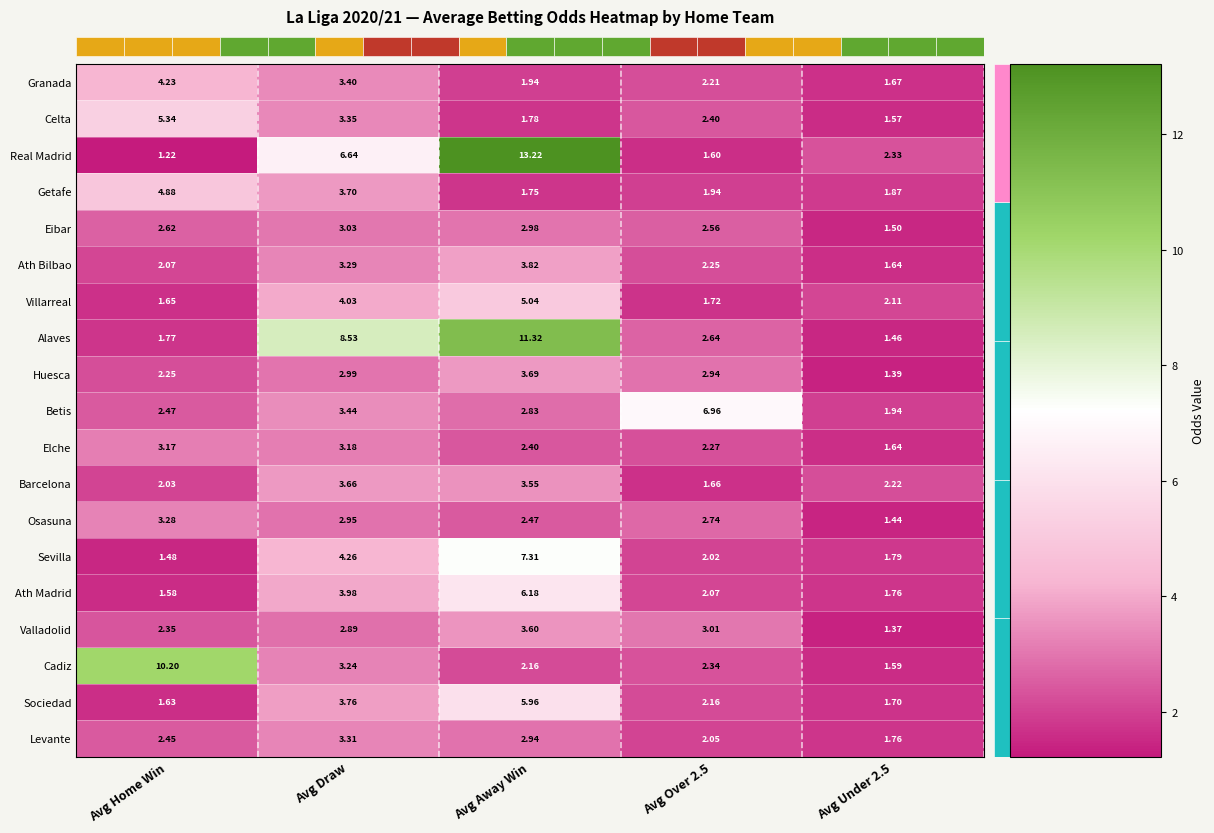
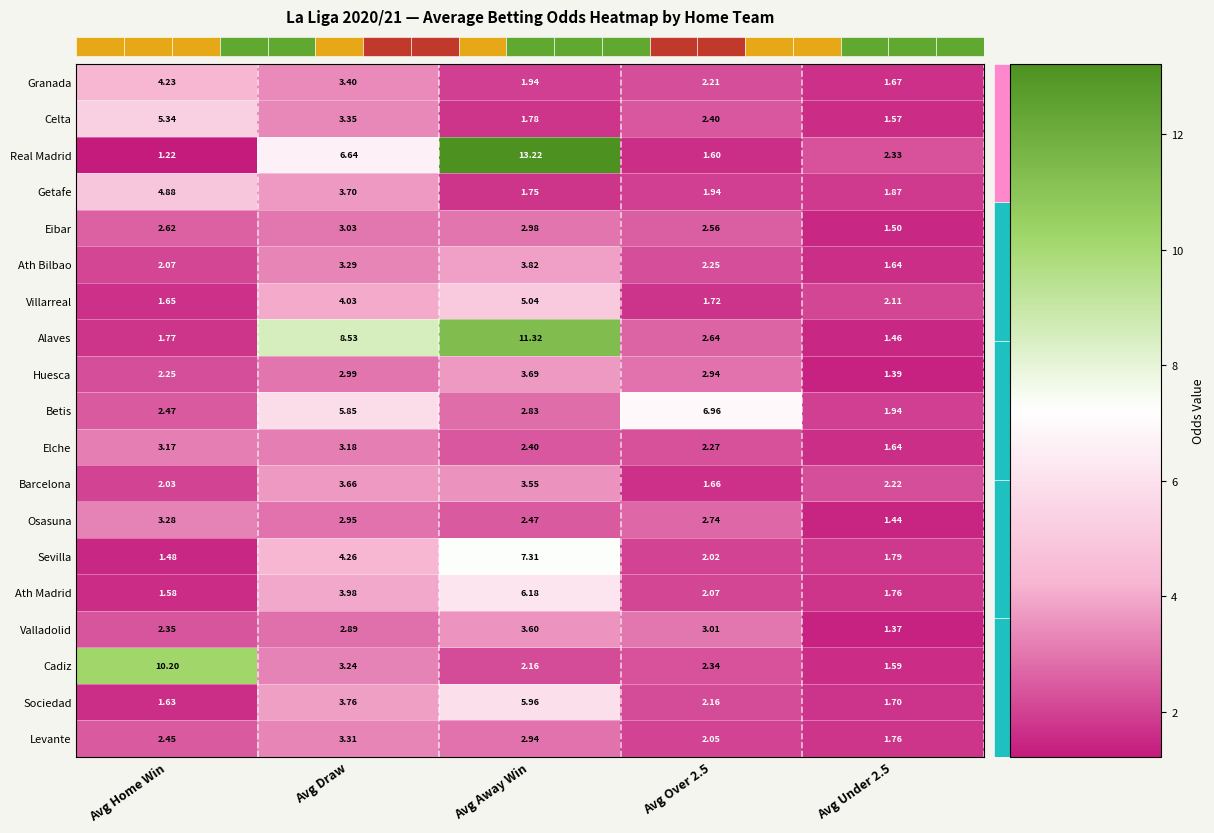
  {
    "Granada": {
      "Avg Home Win": 4.23,
      "Avg Draw": 3.40,
      "Avg Away Win": 1.94,
      "Avg Over 2.5": 2.21,
      "Avg Under 2.5": 1.67
    },
    "Celta": {
      "Avg Home Win": 5.34,
      "Avg Draw": 3.35,
      "Avg Away Win": 1.78,
      "Avg Over 2.5": 2.40,
      "Avg Under 2.5": 1.57
    },
    "Real Madrid": {
      "Avg Home Win": 1.22,
      "Avg Draw": 6.64,
      "Avg Away Win": 13.22,
      "Avg Over 2.5": 1.60,
      "Avg Under 2.5": 2.33
    },
    "Getafe": {
      "Avg Home Win": 4.88,
      "Avg Draw": 3.70,
      "Avg Away Win": 1.75,
      "Avg Over 2.5": 1.94,
      "Avg Under 2.5": 1.87
    },
    "Eibar": {
      "Avg Home Win": 2.62,
      "Avg Draw": 3.03,
      "Avg Away Win": 2.98,
      "Avg Over 2.5": 2.56,
      "Avg Under 2.5": 1.50
    },
    "Ath Bilbao": {
      "Avg Home Win": 2.07,
      "Avg Draw": 3.29,
      "Avg Away Win": 3.82,
      "Avg Over 2.5": 2.25,
      "Avg Under 2.5": 1.64
    },
    "Villarreal": {
      "Avg Home Win": 1.65,
      "Avg Draw": 4.03,
      "Avg Away Win": 5.04,
      "Avg Over 2.5": 1.72,
      "Avg Under 2.5": 2.11
    },
    "Alaves": {
      "Avg Home Win": 1.77,
      "Avg Draw": 8.53,
      "Avg Away Win": 11.32,
      "Avg Over 2.5": 2.64,
      "Avg Under 2.5": 1.46
    },
    "Huesca": {
      "Avg Home Win": 2.25,
      "Avg Draw": 2.99,
      "Avg Away Win": 3.69,
      "Avg Over 2.5": 2.94,
      "Avg Under 2.5": 1.39
    },
    "Betis": {
      "Avg Home Win": 2.47,
-     "Avg Draw": 3.44,
+     "Avg Draw": 5.85,
      "Avg Away Win": 2.83,
      "Avg Over 2.5": 6.96,
      "Avg Under 2.5": 1.94
    },
    "Elche": {
      "Avg Home Win": 3.17,
      "Avg Draw": 3.18,
      "Avg Away Win": 2.40,
      "Avg Over 2.5": 2.27,
      "Avg Under 2.5": 1.64
    },
    "Barcelona": {
      "Avg Home Win": 2.03,
      "Avg Draw": 3.66,
      "Avg Away Win": 3.55,
      "Avg Over 2.5": 1.66,
      "Avg Under 2.5": 2.22
    },
    "Osasuna": {
      "Avg Home Win": 3.28,
      "Avg Draw": 2.95,
      "Avg Away Win": 2.47,
      "Avg Over 2.5": 2.74,
      "Avg Under 2.5": 1.44
    },
    "Sevilla": {
      "Avg Home Win": 1.48,
      "Avg Draw": 4.26,
      "Avg Away Win": 7.31,
      "Avg Over 2.5": 2.02,
      "Avg Under 2.5": 1.79
    },
    "Ath Madrid": {
      "Avg Home Win": 1.58,
      "Avg Draw": 3.98,
      "Avg Away Win": 6.18,
      "Avg Over 2.5": 2.07,
      "Avg Under 2.5": 1.76
    },
    "Valladolid": {
      "Avg Home Win": 2.35,
      "Avg Draw": 2.89,
      "Avg Away Win": 3.60,
      "Avg Over 2.5": 3.01,
      "Avg Under 2.5": 1.37
    },
    "Cadiz": {
      "Avg Home Win": 10.20,
      "Avg Draw": 3.24,
      "Avg Away Win": 2.16,
      "Avg Over 2.5": 2.34,
      "Avg Under 2.5": 1.59
    },
    "Sociedad": {
      "Avg Home Win": 1.63,
      "Avg Draw": 3.76,
      "Avg Away Win": 5.96,
      "Avg Over 2.5": 2.16,
      "Avg Under 2.5": 1.70
    },
    "Levante": {
      "Avg Home Win": 2.45,
      "Avg Draw": 3.31,
      "Avg Away Win": 2.94,
      "Avg Over 2.5": 2.05,
      "Avg Under 2.5": 1.76
    }
  }
